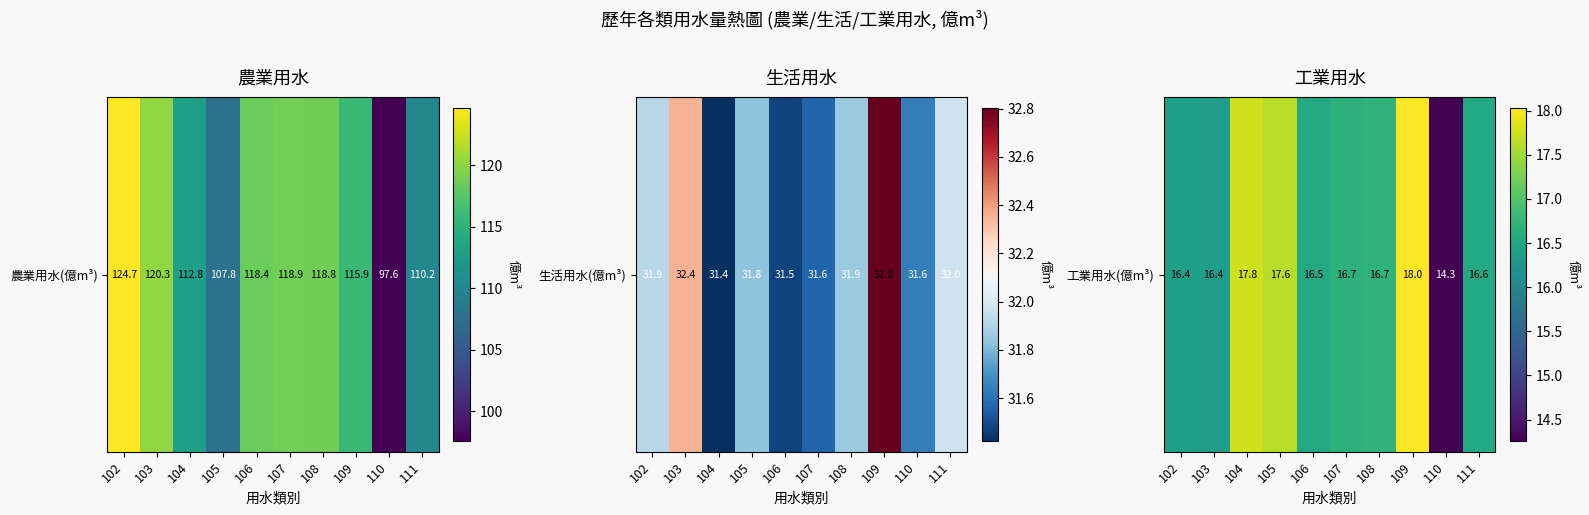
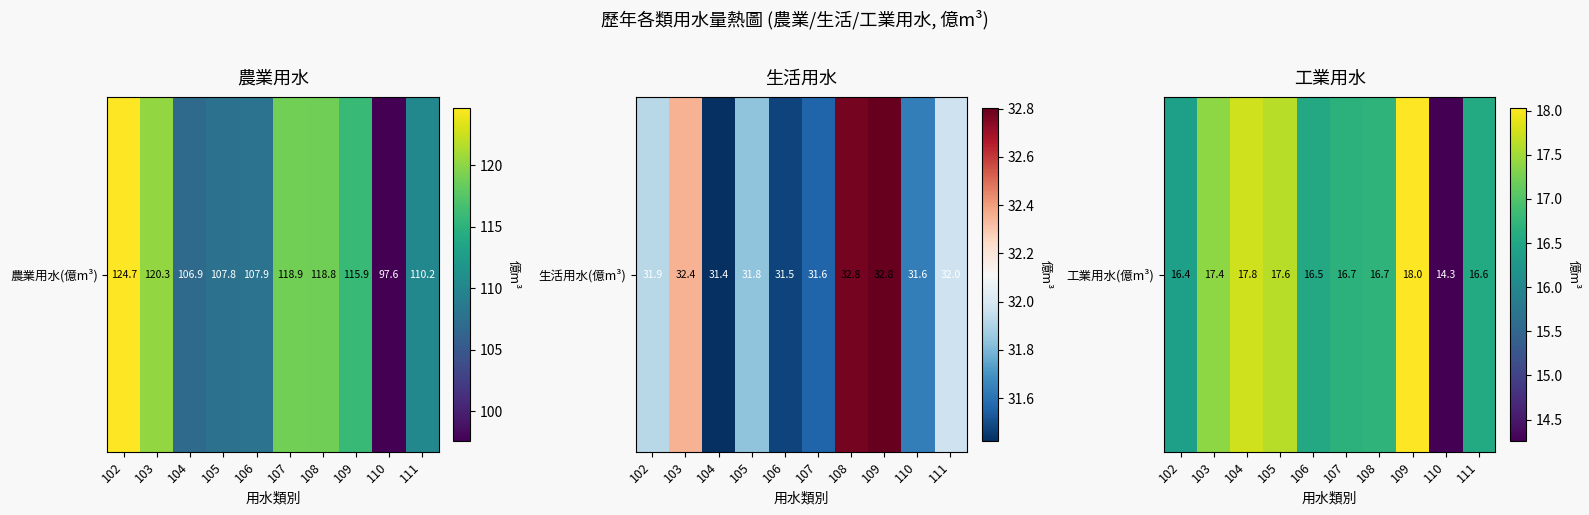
  {
    "農業用水": {
      "農業用水(億m³)": {
        "102": 124.7,
        "103": 120.3,
-       "104": 112.8,
+       "104": 106.9,
        "105": 107.8,
-       "106": 118.4,
+       "106": 107.9,
        "107": 118.9,
        "108": 118.8,
        "109": 115.9,
        "110": 97.6,
        "111": 110.2
      }
    },
    "生活用水": {
      "生活用水(億m³)": {
        "102": 31.9,
        "103": 32.4,
        "104": 31.4,
        "105": 31.8,
        "106": 31.5,
        "107": 31.6,
-       "108": 31.9,
+       "108": 32.8,
        "109": 32.8,
        "110": 31.6,
        "111": 32.0
      }
    },
    "工業用水": {
      "工業用水(億m³)": {
        "102": 16.4,
-       "103": 16.4,
+       "103": 17.4,
        "104": 17.8,
        "105": 17.6,
        "106": 16.5,
        "107": 16.7,
        "108": 16.7,
        "109": 18.0,
        "110": 14.3,
        "111": 16.6
      }
    }
  }
